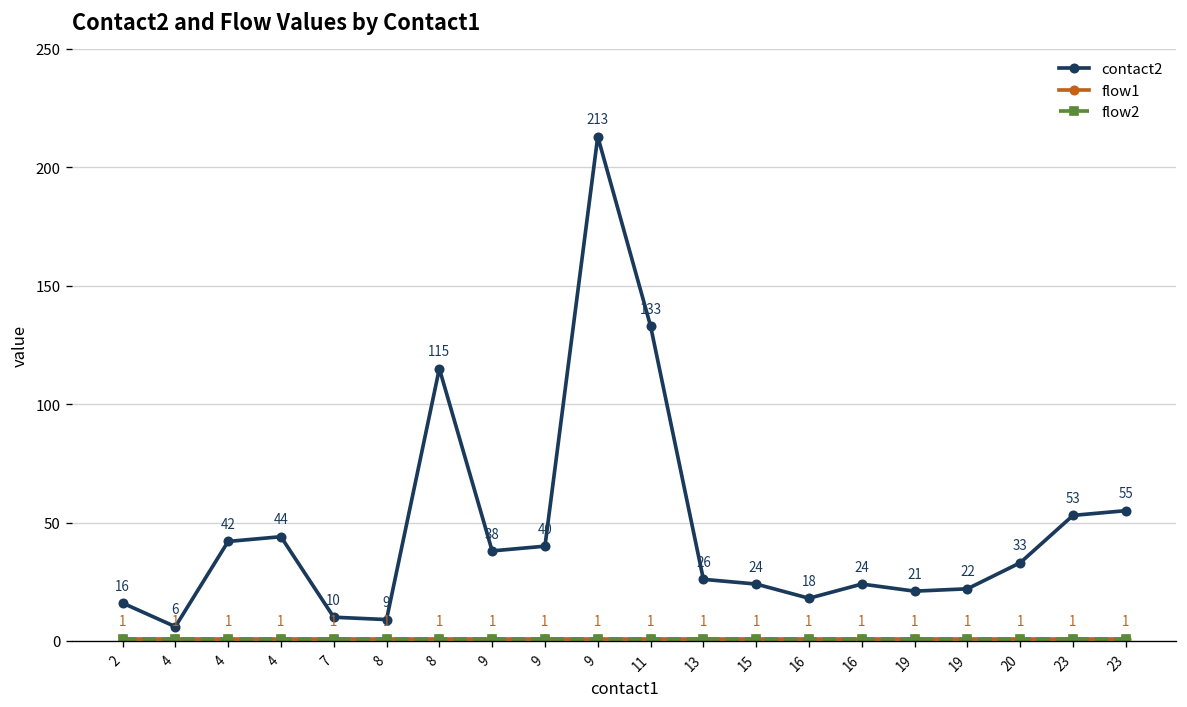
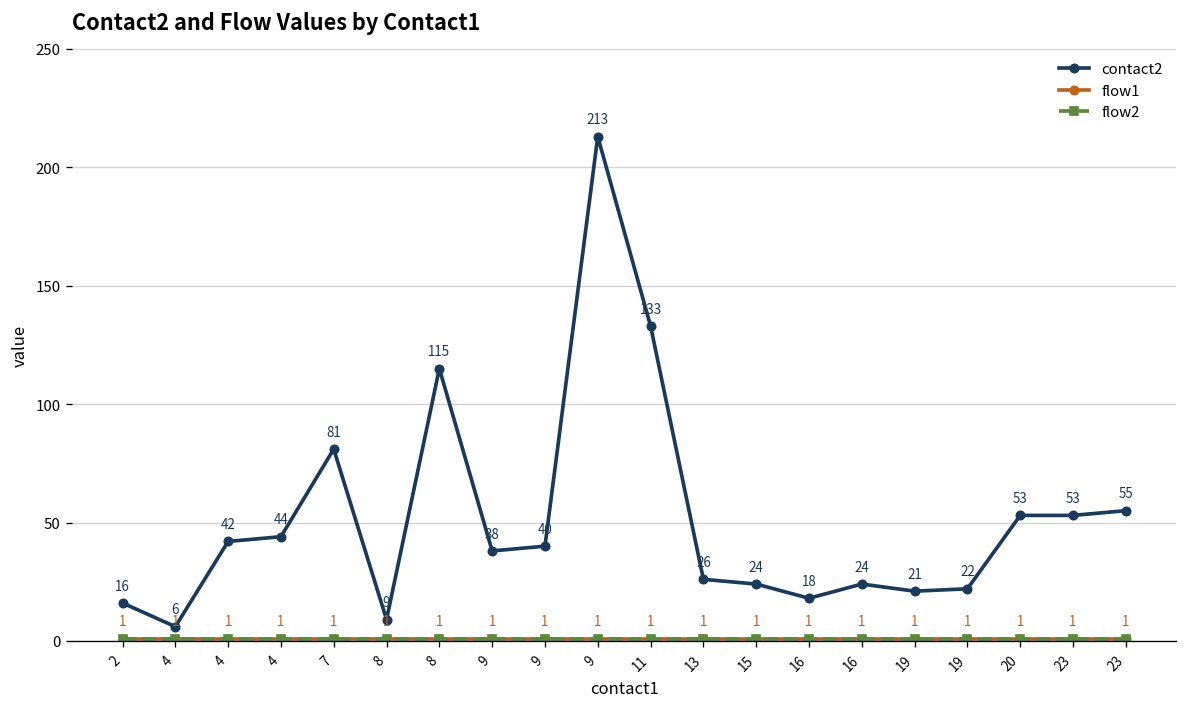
  {
    "contact2": {
      "2": 16,
-     "7": 10,
+     "7": 81,
      "11": 133,
      "13": 26,
      "15": 24,
-     "20": 33
+     "20": 53
    },
    "flow2": {
      "2": 1,
      "11": 1,
      "13": 1,
      "15": 1,
      "20": 1
    }
  }
